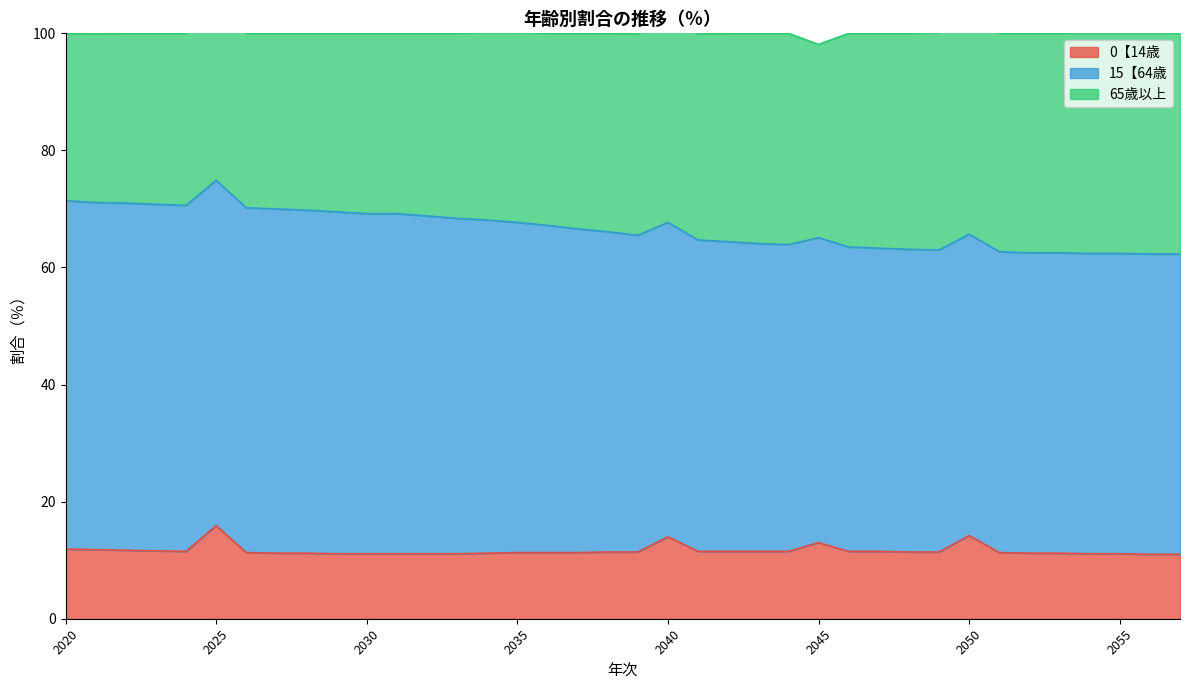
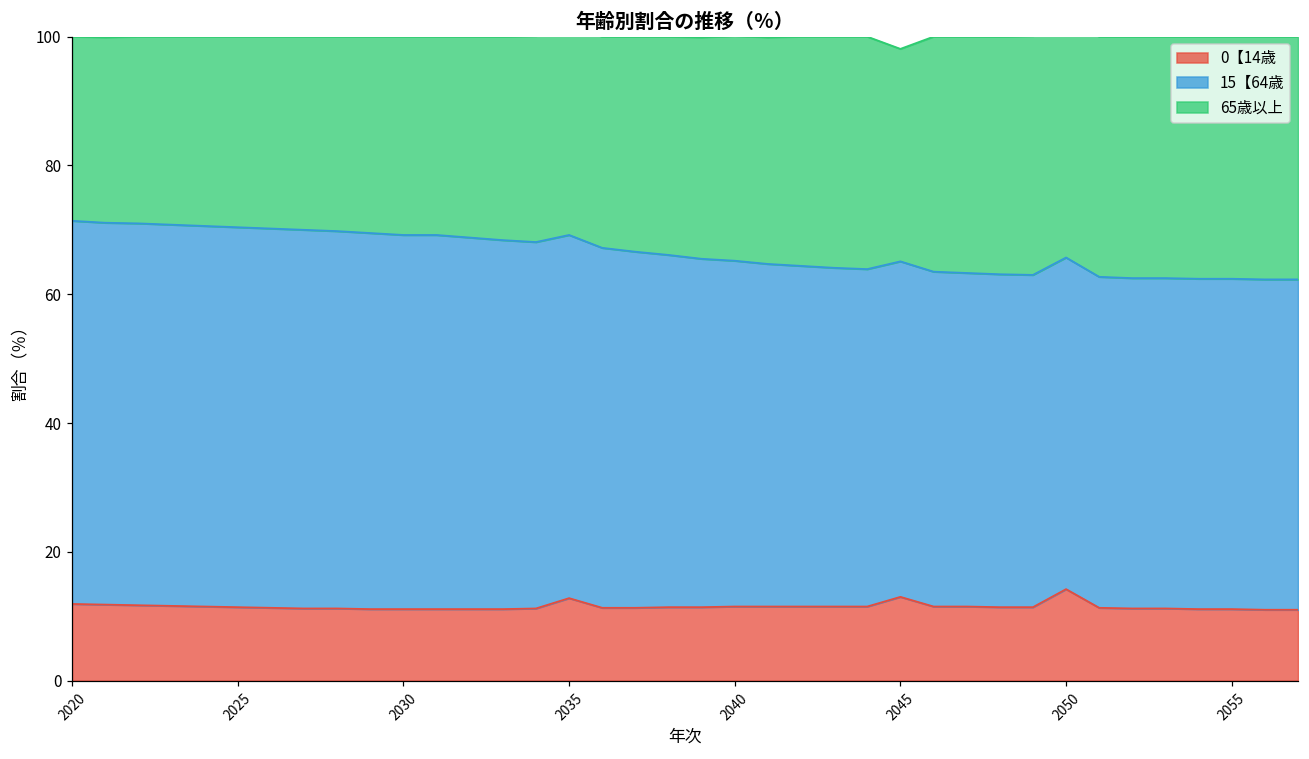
  {
    "0【14歳": {
      "2020": 12,
-     "2025": 16,
+     "2025": 11,
      "2030": 11,
-     "2035": 11,
-     "2040": 14,
+     "2035": 13,
+     "2040": 12,
      "2045": 13,
      "2050": 14,
      "2055": 11
    },
    "15【64歳": {
      "2020": 60,
      "2025": 59,
      "2030": 58,
      "2035": 56,
      "2040": 54,
      "2045": 52,
      "2050": 52,
      "2055": 51
    },
    "65歳以上": {
      "2020": 29,
      "2030": 31,
      "2045": 33,
      "2055": 38
    }
  }
